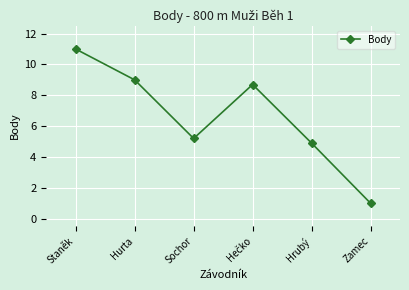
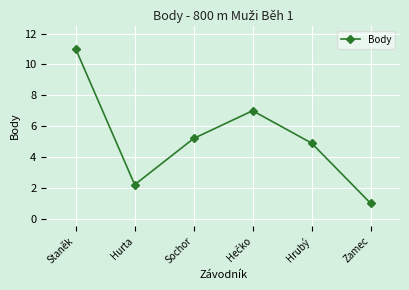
  {
    "Staněk": 11.0,
-   "Hurta": 9.0,
+   "Hurta": 2.2,
    "Sochor": 5.2,
-   "Hečko": 8.7,
+   "Hečko": 7.0,
    "Hrubý": 4.9,
    "Zamec": 1.0
  }
